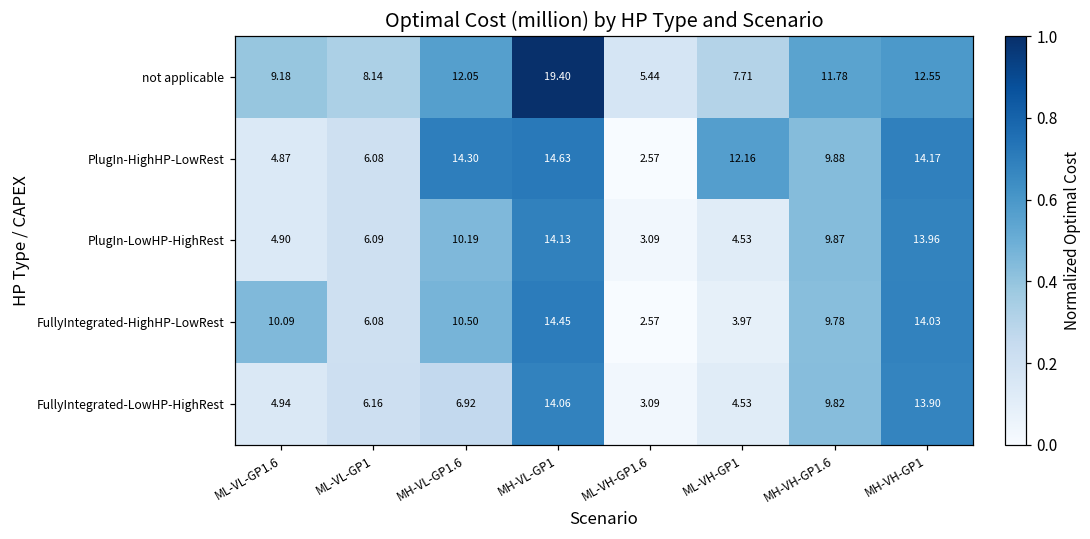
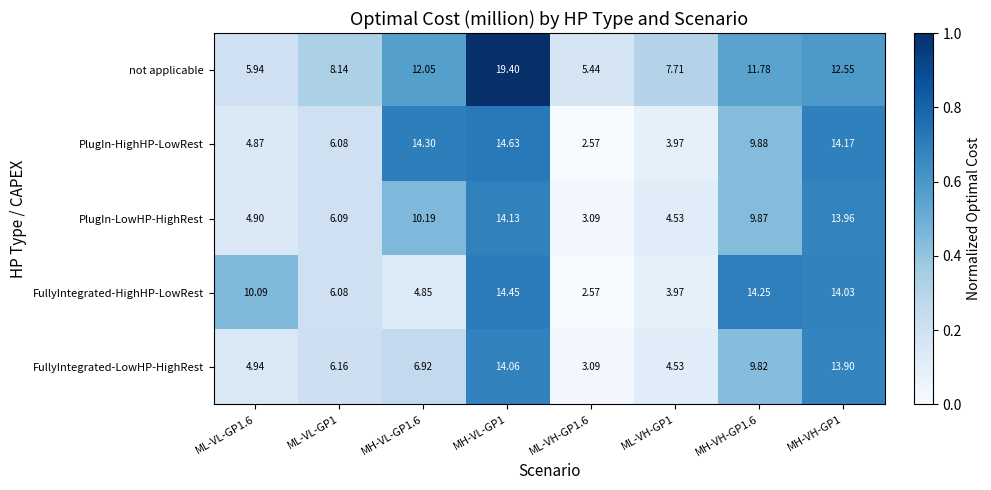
  {
    "not applicable": {
-     "ML-VL-GP1.6": 9.18,
+     "ML-VL-GP1.6": 5.94,
      "ML-VL-GP1": 8.14,
      "MH-VL-GP1.6": 12.05,
      "MH-VL-GP1": 19.40,
      "ML-VH-GP1.6": 5.44,
      "ML-VH-GP1": 7.71,
      "MH-VH-GP1.6": 11.78,
      "MH-VH-GP1": 12.55
    },
    "PlugIn-HighHP-LowRest": {
      "ML-VL-GP1.6": 4.87,
      "ML-VL-GP1": 6.08,
      "MH-VL-GP1.6": 14.30,
      "MH-VL-GP1": 14.63,
      "ML-VH-GP1.6": 2.57,
-     "ML-VH-GP1": 12.16,
+     "ML-VH-GP1": 3.97,
      "MH-VH-GP1.6": 9.88,
      "MH-VH-GP1": 14.17
    },
    "PlugIn-LowHP-HighRest": {
      "ML-VL-GP1.6": 4.90,
      "ML-VL-GP1": 6.09,
      "MH-VL-GP1.6": 10.19,
      "MH-VL-GP1": 14.13,
      "ML-VH-GP1.6": 3.09,
      "ML-VH-GP1": 4.53,
      "MH-VH-GP1.6": 9.87,
      "MH-VH-GP1": 13.96
    },
    "FullyIntegrated-HighHP-LowRest": {
      "ML-VL-GP1.6": 10.09,
      "ML-VL-GP1": 6.08,
-     "MH-VL-GP1.6": 10.50,
+     "MH-VL-GP1.6": 4.85,
      "MH-VL-GP1": 14.45,
      "ML-VH-GP1.6": 2.57,
      "ML-VH-GP1": 3.97,
-     "MH-VH-GP1.6": 9.78,
+     "MH-VH-GP1.6": 14.25,
      "MH-VH-GP1": 14.03
    },
    "FullyIntegrated-LowHP-HighRest": {
      "ML-VL-GP1.6": 4.94,
      "ML-VL-GP1": 6.16,
      "MH-VL-GP1.6": 6.92,
      "MH-VL-GP1": 14.06,
      "ML-VH-GP1.6": 3.09,
      "ML-VH-GP1": 4.53,
      "MH-VH-GP1.6": 9.82,
      "MH-VH-GP1": 13.90
    }
  }
